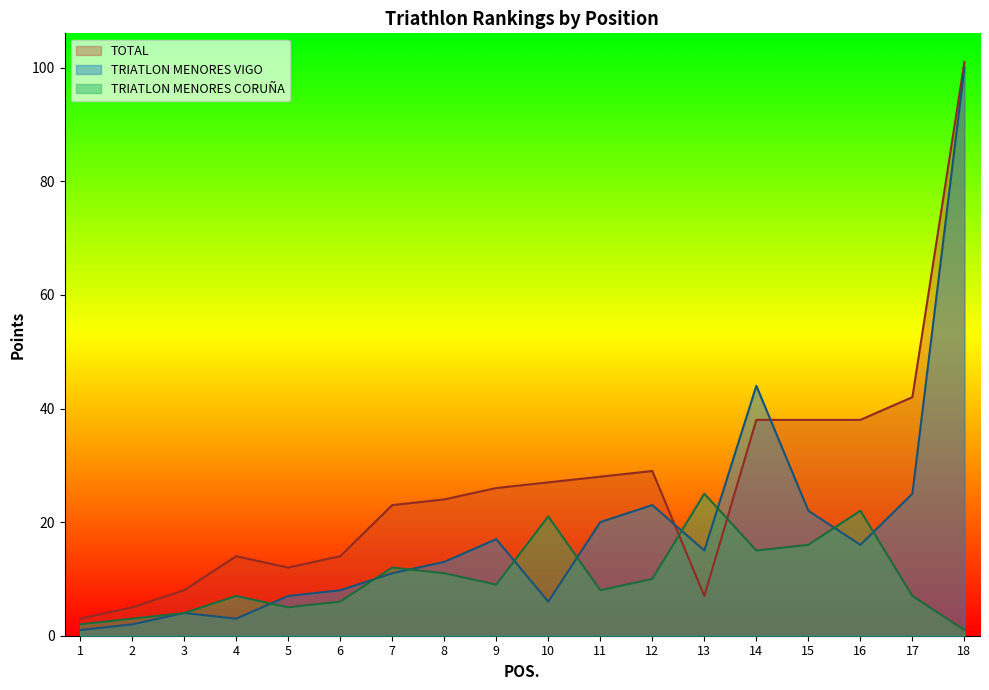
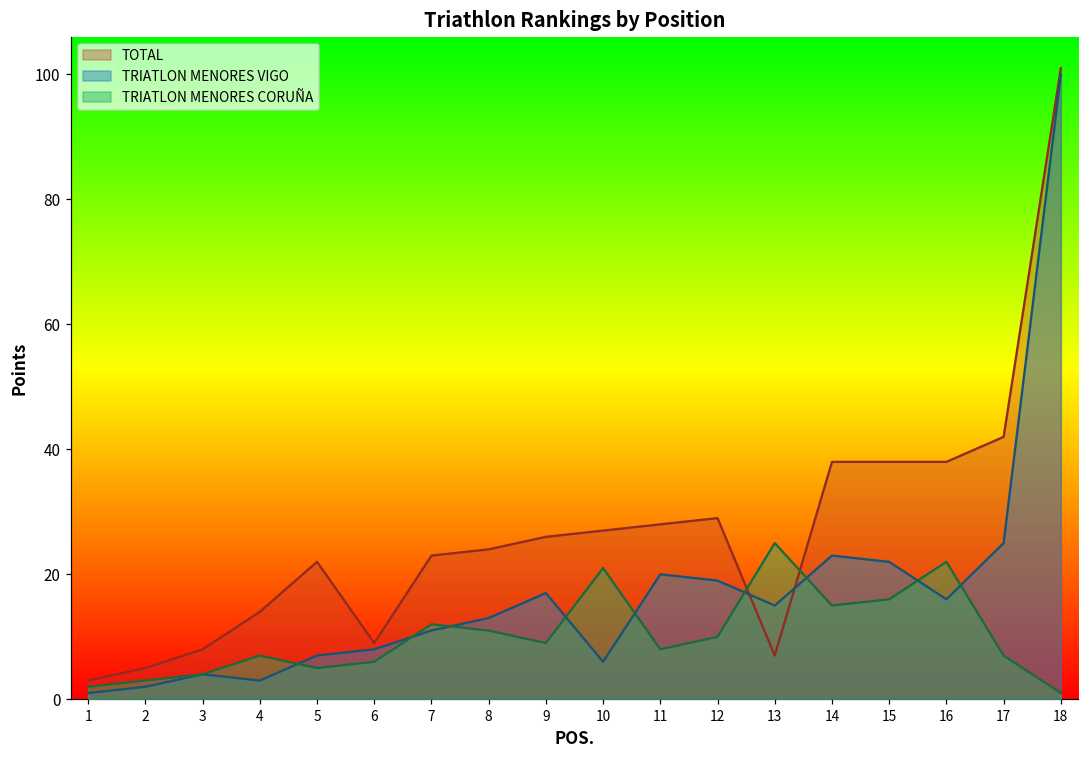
  {
    "TOTAL": {
      "1": 3,
      "2": 5,
      "3": 8,
      "4": 14,
-     "5": 12,
-     "6": 14,
+     "5": 22,
+     "6": 9,
      "7": 23,
      "8": 24,
      "9": 26,
      "10": 27,
      "11": 28,
      "12": 29,
      "13": 7,
      "14": 38,
      "15": 38,
      "16": 38,
      "17": 42,
      "18": 101
    },
    "TRIATLON MENORES VIGO": {
      "1": 1,
      "2": 2,
      "4": 3,
      "5": 7,
      "6": 8,
      "7": 11,
      "8": 13,
      "9": 17,
      "10": 6,
      "11": 20,
-     "12": 23,
+     "12": 19,
      "13": 15,
-     "14": 44,
+     "14": 23,
      "15": 22,
      "16": 16,
      "17": 25,
      "18": 100
    },
    "TRIATLON MENORES CORUÑA": {
      "1": 2,
      "2": 3,
      "4": 7,
      "5": 5,
      "6": 6,
      "7": 12,
      "8": 11,
      "9": 9,
      "10": 21,
      "11": 8,
      "12": 10,
      "13": 25,
      "14": 15,
      "15": 16,
      "16": 22,
      "17": 7,
      "18": 1
    }
  }
